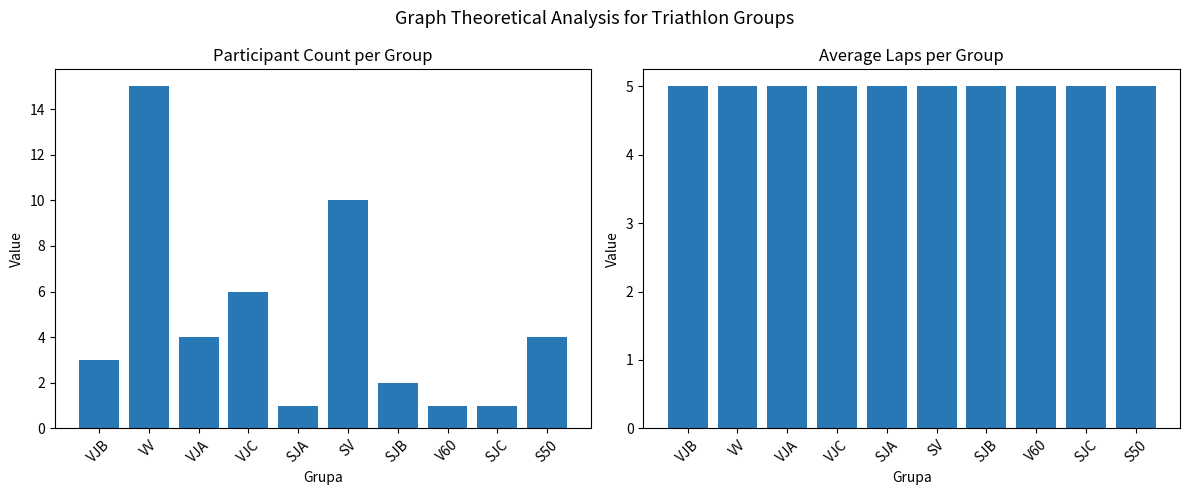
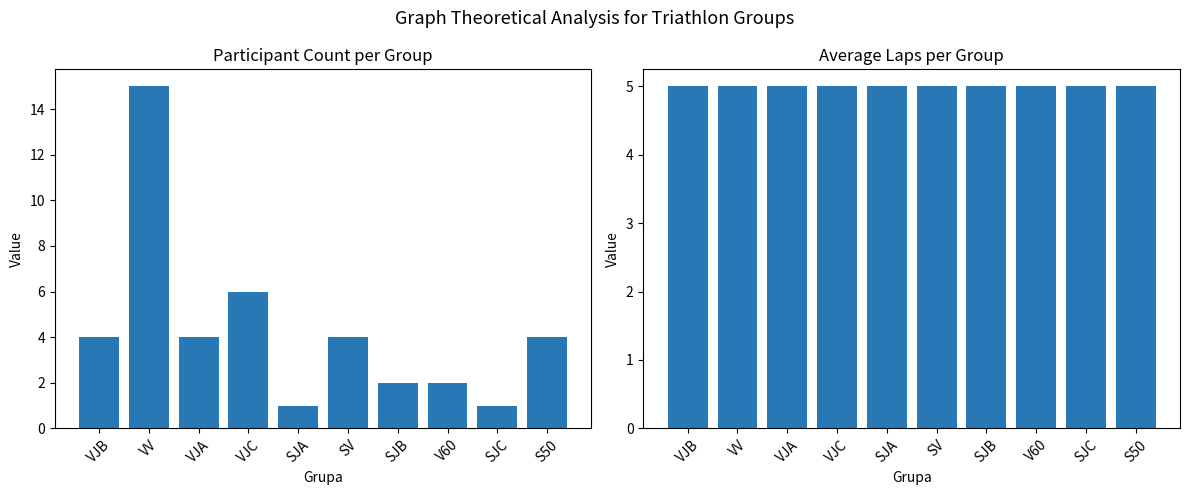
  {
    "Participant Count per Group": {
-     "VJB": 3,
+     "VJB": 4,
      "VV": 15,
      "VJA": 4,
      "VJC": 6,
      "SJA": 1,
-     "SV": 10,
+     "SV": 4,
      "SJB": 2,
-     "V60": 1,
+     "V60": 2,
      "SJC": 1,
      "S50": 4
    },
    "Average Laps per Group": {
      "VJB": 5.0,
      "VV": 5.0,
      "VJA": 5.0,
      "VJC": 5.0,
      "SJA": 5.0,
      "SV": 5.0,
      "SJB": 5.0,
      "V60": 5.0,
      "SJC": 5.0,
      "S50": 5.0
    }
  }
